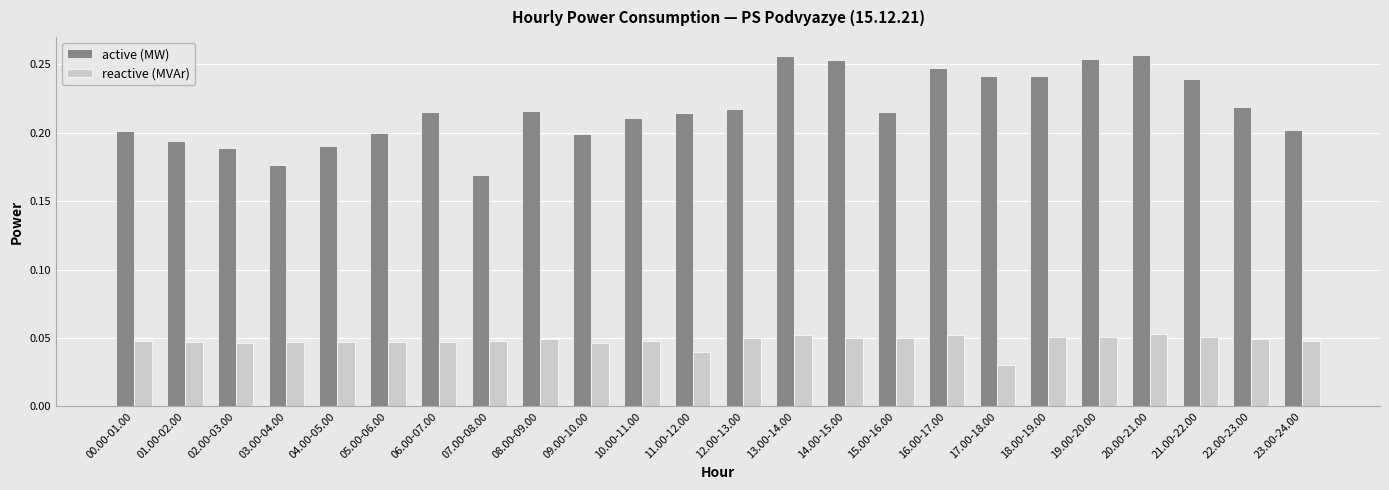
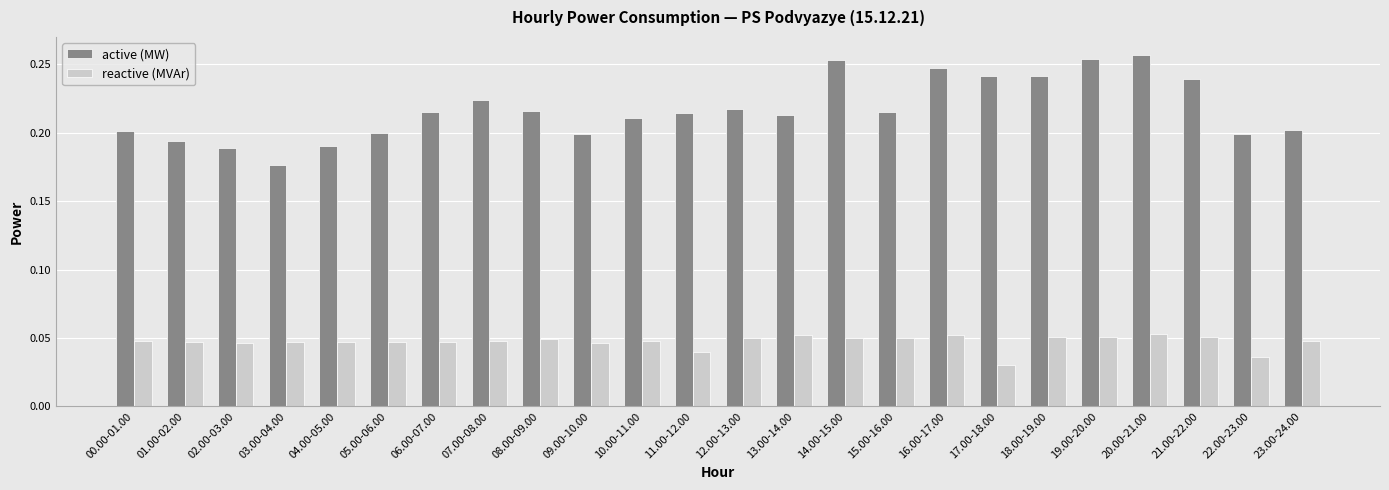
  {
    "active (MW)": {
      "00.00-01.00": 0.201,
      "01.00-02.00": 0.194,
      "02.00-03.00": 0.189,
      "03.00-04.00": 0.176,
      "04.00-05.00": 0.190,
      "05.00-06.00": 0.200,
      "06.00-07.00": 0.215,
-     "07.00-08.00": 0.169,
+     "07.00-08.00": 0.224,
      "08.00-09.00": 0.216,
      "09.00-10.00": 0.199,
      "10.00-11.00": 0.211,
      "11.00-12.00": 0.214,
      "12.00-13.00": 0.217,
-     "13.00-14.00": 0.256,
+     "13.00-14.00": 0.213,
      "14.00-15.00": 0.253,
      "15.00-16.00": 0.215,
      "16.00-17.00": 0.247,
      "17.00-18.00": 0.241,
      "18.00-19.00": 0.241,
      "19.00-20.00": 0.254,
      "20.00-21.00": 0.257,
      "21.00-22.00": 0.239,
-     "22.00-23.00": 0.219,
+     "22.00-23.00": 0.199,
      "23.00-24.00": 0.202
    },
    "reactive (MVAr)": {
      "00.00-01.00": 0.048,
      "01.00-02.00": 0.047,
      "02.00-03.00": 0.046,
      "03.00-04.00": 0.047,
      "04.00-05.00": 0.047,
      "05.00-06.00": 0.047,
      "06.00-07.00": 0.047,
      "07.00-08.00": 0.048,
      "08.00-09.00": 0.049,
      "09.00-10.00": 0.046,
      "10.00-11.00": 0.048,
      "11.00-12.00": 0.040,
      "12.00-13.00": 0.050,
      "13.00-14.00": 0.052,
      "14.00-15.00": 0.050,
      "15.00-16.00": 0.050,
      "16.00-17.00": 0.052,
      "17.00-18.00": 0.030,
      "18.00-19.00": 0.051,
      "19.00-20.00": 0.051,
      "20.00-21.00": 0.053,
      "21.00-22.00": 0.051,
-     "22.00-23.00": 0.049,
+     "22.00-23.00": 0.036,
      "23.00-24.00": 0.048
    }
  }
